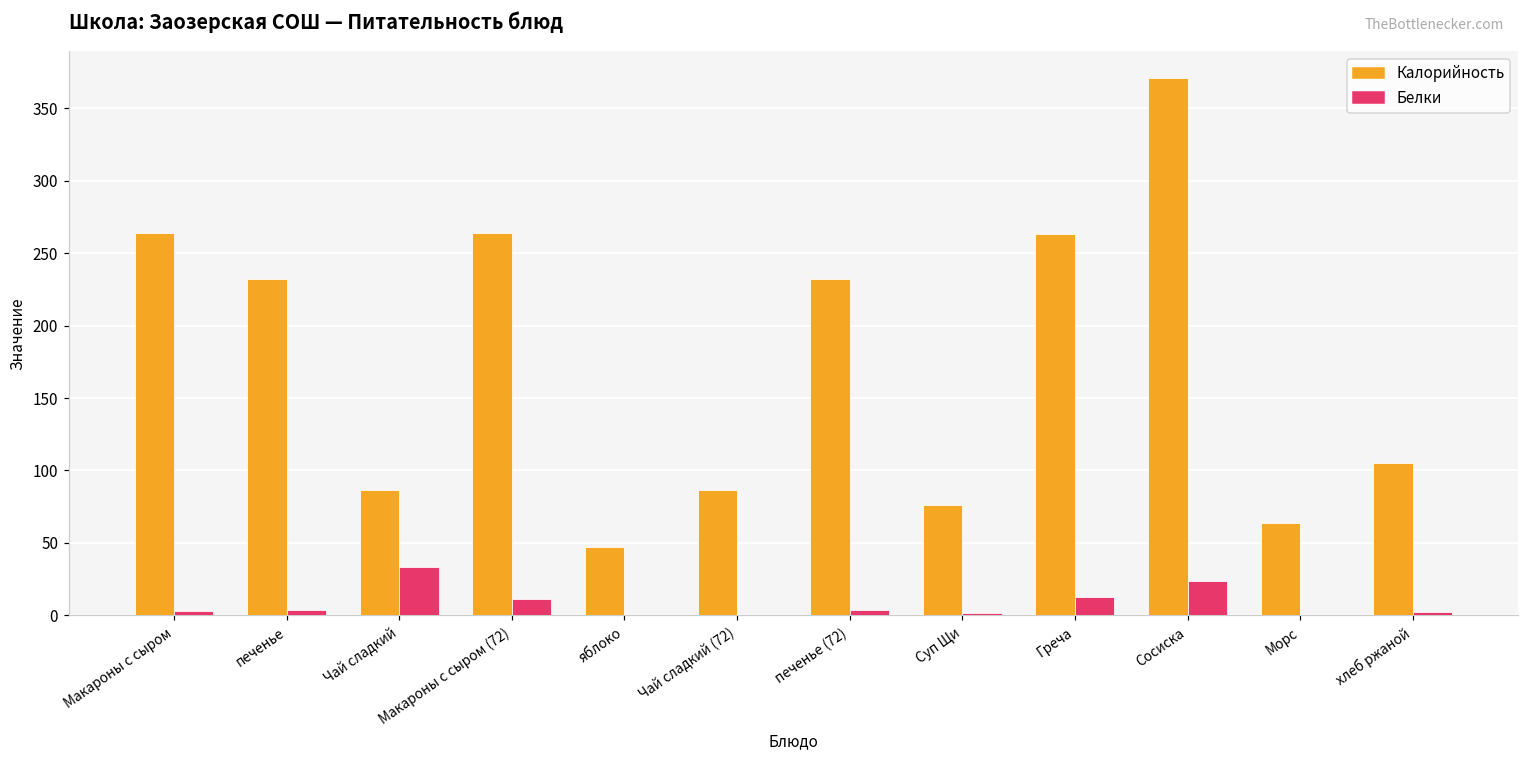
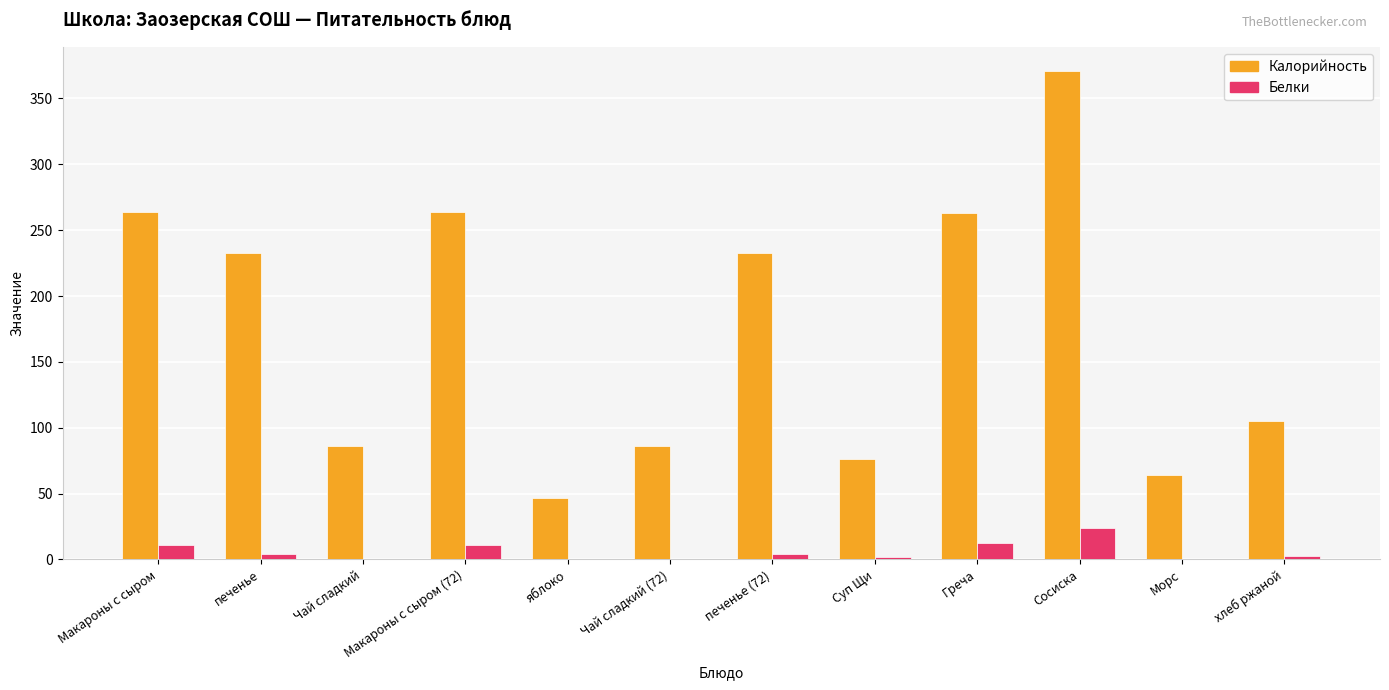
  {
    "Калорийность": {
      "Макароны с сыром": 264,
      "печенье": 233,
      "Чай сладкий": 86,
      "Макароны с сыром (72)": 264,
      "яблоко": 47,
      "Чай сладкий (72)": 86,
      "печенье (72)": 233,
      "Суп Щи": 76,
      "Греча": 263,
      "Сосиска": 371,
      "Морс": 64,
      "хлеб ржаной": 105
    },
    "Белки": {
-     "Макароны с сыром": 3,
+     "Макароны с сыром": 11,
      "печенье": 4,
-     "Чай сладкий": 33,
+     "Чай сладкий": 0,
      "Макароны с сыром (72)": 11,
      "печенье (72)": 4,
      "Греча": 13,
      "Сосиска": 24,
      "хлеб ржаной": 2
    }
  }
